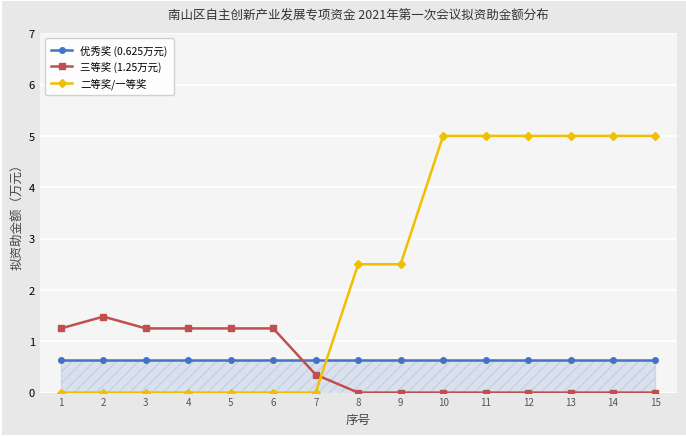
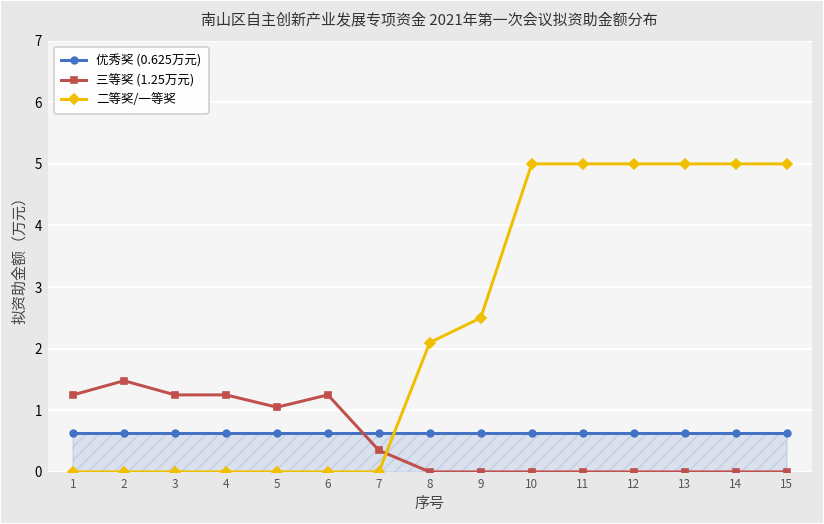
  {
    "优秀奖 (0.625万元)": {
      "1": 0.6,
      "2": 0.6,
      "3": 0.6,
      "4": 0.6,
      "5": 0.6,
      "6": 0.6,
      "7": 0.6,
      "8": 0.6,
      "9": 0.6,
      "10": 0.6,
      "11": 0.6,
      "12": 0.6,
      "13": 0.6,
      "14": 0.6,
      "15": 0.6
    },
    "三等奖 (1.25万元)": {
      "1": 1.3,
      "2": 1.5,
      "3": 1.3,
      "4": 1.3,
-     "5": 1.3,
+     "5": 1.1,
      "6": 1.3,
      "7": 0.4,
      "8": 0.0,
      "9": 0.0,
      "10": 0.0,
      "11": 0.0,
      "12": 0.0,
      "13": 0.0,
      "14": 0.0,
      "15": 0.0
    },
    "二等奖/一等奖": {
      "1": 0.0,
      "2": 0.0,
      "3": 0.0,
      "4": 0.0,
      "5": 0.0,
      "6": 0.0,
      "7": 0.0,
-     "8": 2.5,
+     "8": 2.1,
      "9": 2.5,
      "10": 5.0,
      "11": 5.0,
      "12": 5.0,
      "13": 5.0,
      "14": 5.0,
      "15": 5.0
    }
  }
